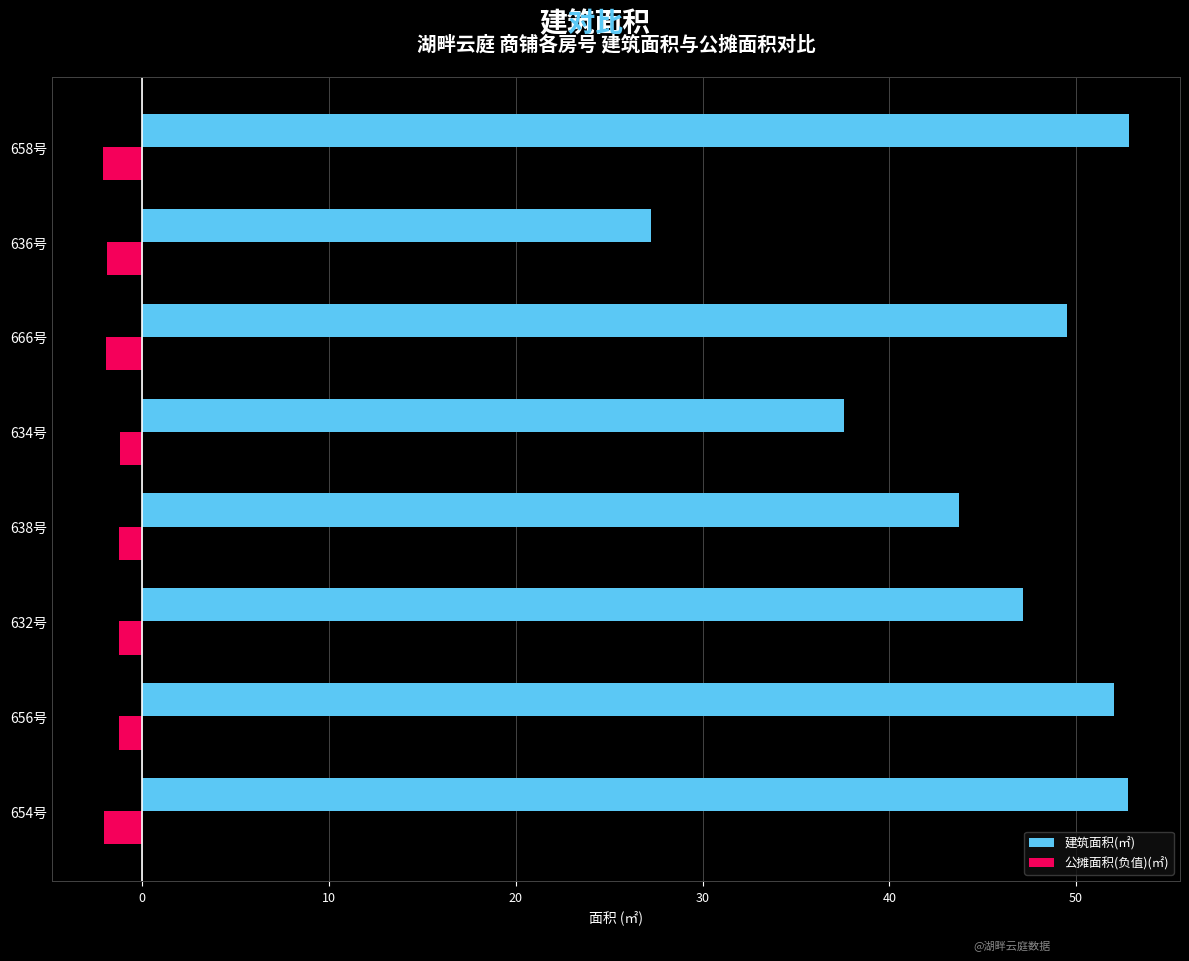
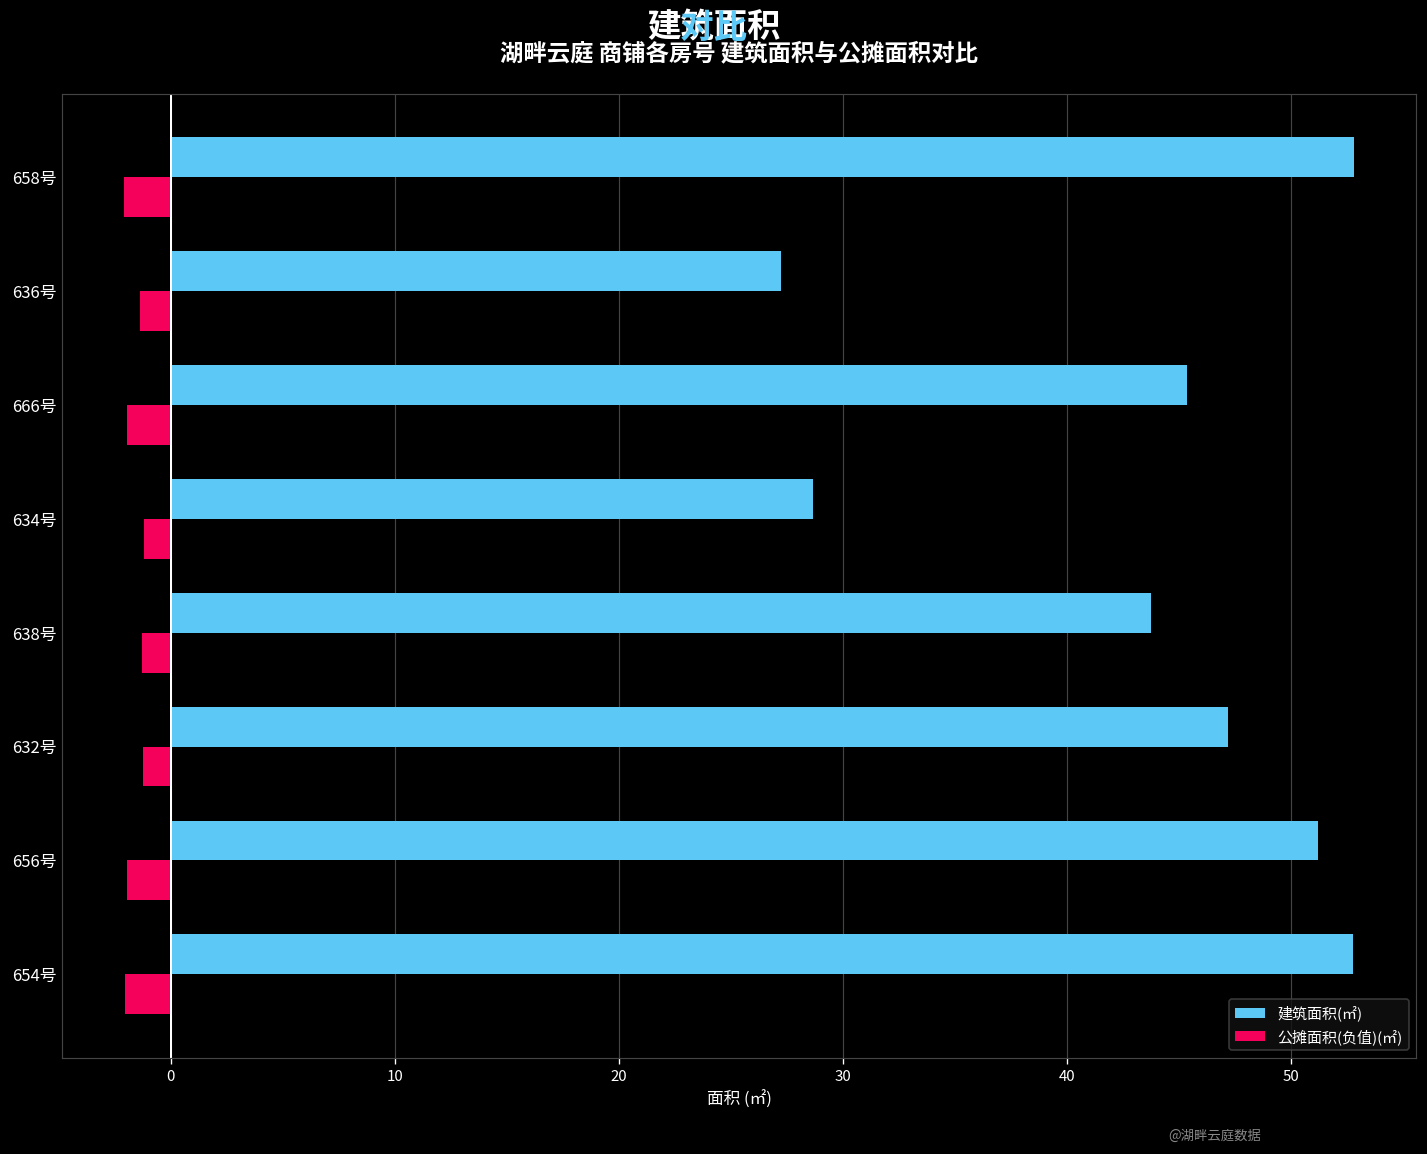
  {
    "建筑面积(㎡)": {
      "658号": 52.8,
      "636号": 27.2,
-     "666号": 49.5,
-     "634号": 37.6,
+     "666号": 45.4,
+     "634号": 28.7,
      "638号": 43.7,
      "632号": 47.2,
-     "656号": 52.0,
+     "656号": 51.2,
      "654号": 52.8
    },
    "公摊面积(负值)(㎡)": {
      "658号": -2.1,
-     "636号": -1.9,
+     "636号": -1.4,
      "666号": -2.0,
      "634号": -1.2,
      "638号": -1.3,
      "632号": -1.2,
-     "656号": -1.2,
+     "656号": -2.0,
      "654号": -2.0
    }
  }
